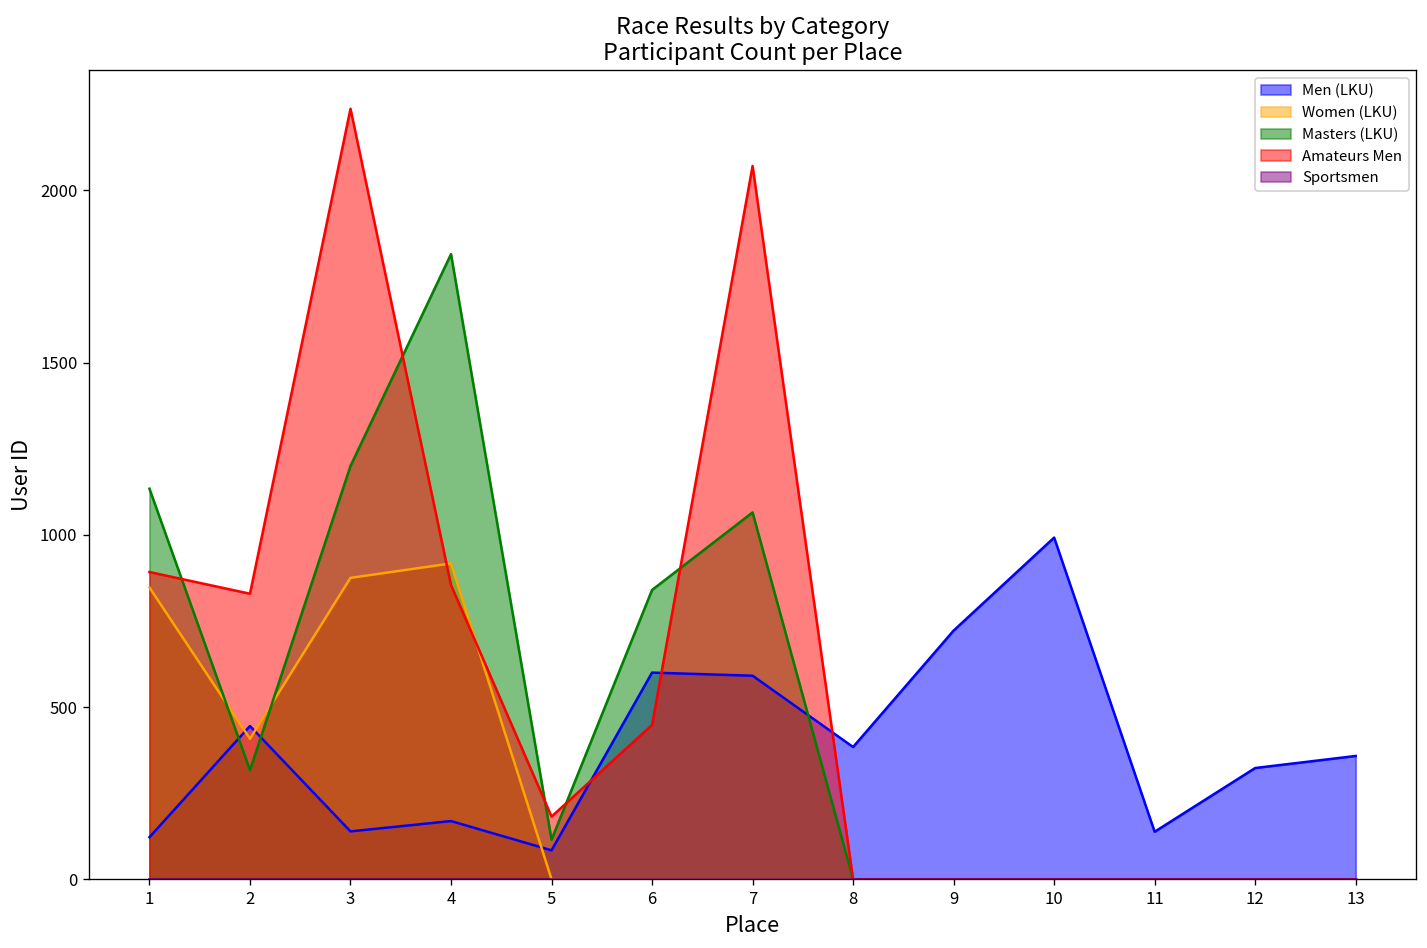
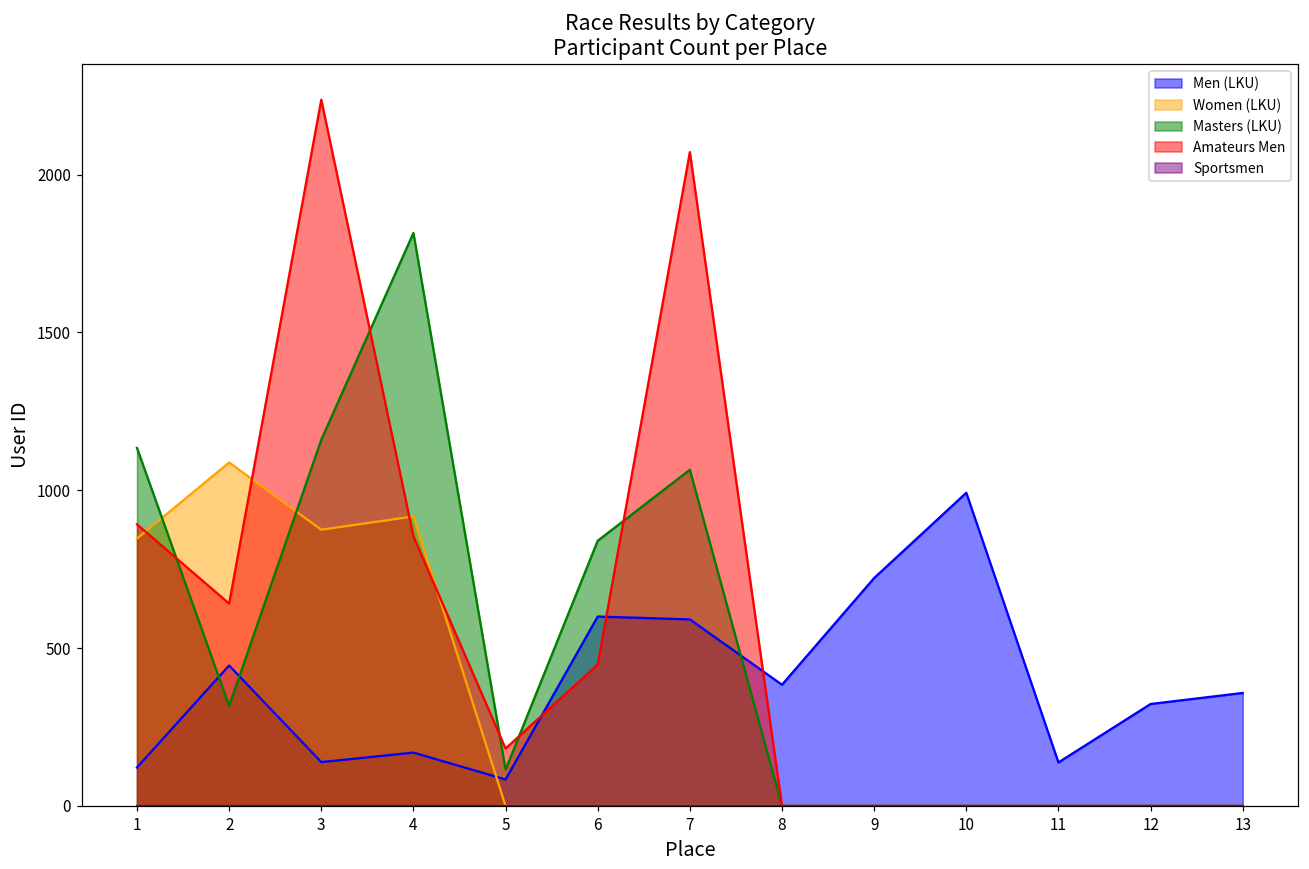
  {
    "Men (LKU)": {
      "1": 120,
      "2": 450,
      "3": 140,
      "4": 170,
      "5": 80,
      "6": 600,
      "7": 590,
      "8": 380,
      "9": 720,
      "10": 990,
      "11": 140,
      "12": 320,
      "13": 360
    },
    "Women (LKU)": {
      "1": 850,
-     "2": 410,
+     "2": 1090,
      "3": 880,
      "4": 920
    },
    "Masters (LKU)": {
      "1": 1130,
      "2": 320,
-     "3": 1200,
+     "3": 1160,
      "4": 1820,
      "5": 120,
      "6": 840,
      "7": 1070
    },
    "Amateurs Men": {
      "1": 890,
-     "2": 830,
+     "2": 640,
      "3": 2240,
      "4": 850,
      "5": 180,
      "6": 450,
      "7": 2070
    },
    "Sportsmen": {
      "1": 0,
      "2": 0,
      "3": 0,
      "4": 0
    }
  }
